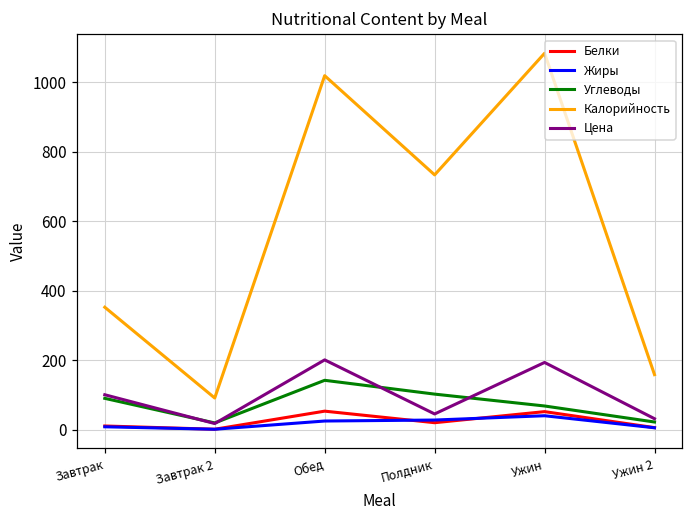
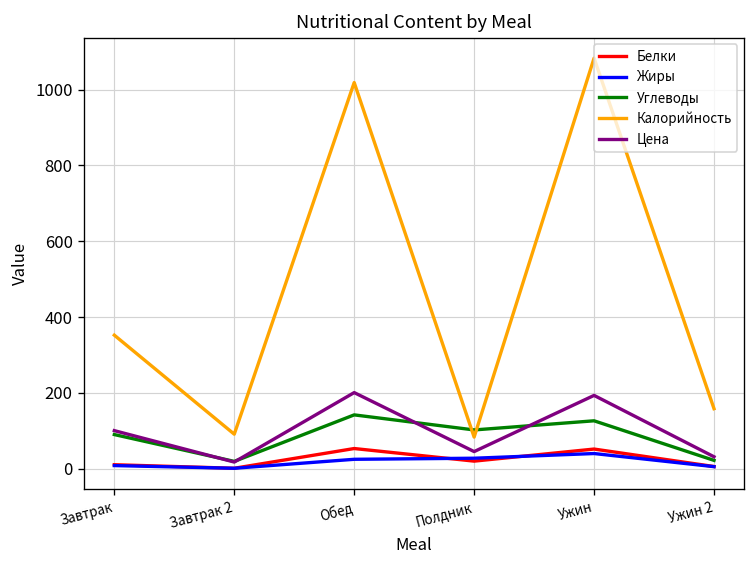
  {
    "Белки": {
      "Обед": 50,
      "Ужин": 50
    },
    "Жиры": {
      "Обед": 20,
      "Ужин": 40
    },
    "Углеводы": {
      "Завтрак": 90,
      "Обед": 140,
      "Полдник": 100,
-     "Ужин": 70,
+     "Ужин": 130,
      "Ужин 2": 20
    },
    "Калорийность": {
      "Завтрак": 350,
      "Завтрак 2": 90,
      "Обед": 1020,
-     "Полдник": 730,
+     "Полдник": 80,
      "Ужин": 1080,
      "Ужин 2": 160
    },
    "Цена": {
      "Завтрак": 100,
      "Обед": 200,
      "Полдник": 40,
      "Ужин": 190,
      "Ужин 2": 30
    }
  }
